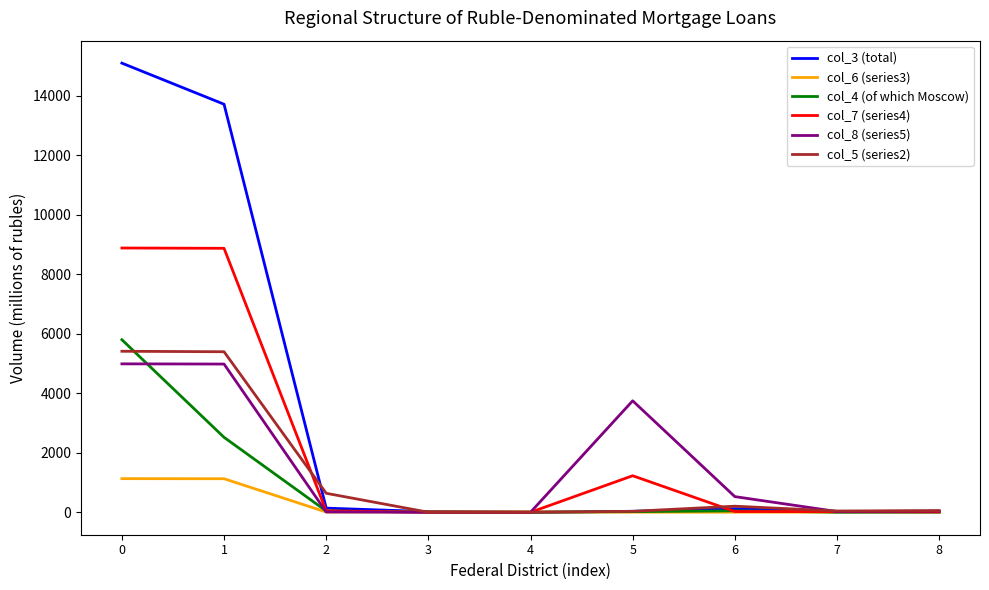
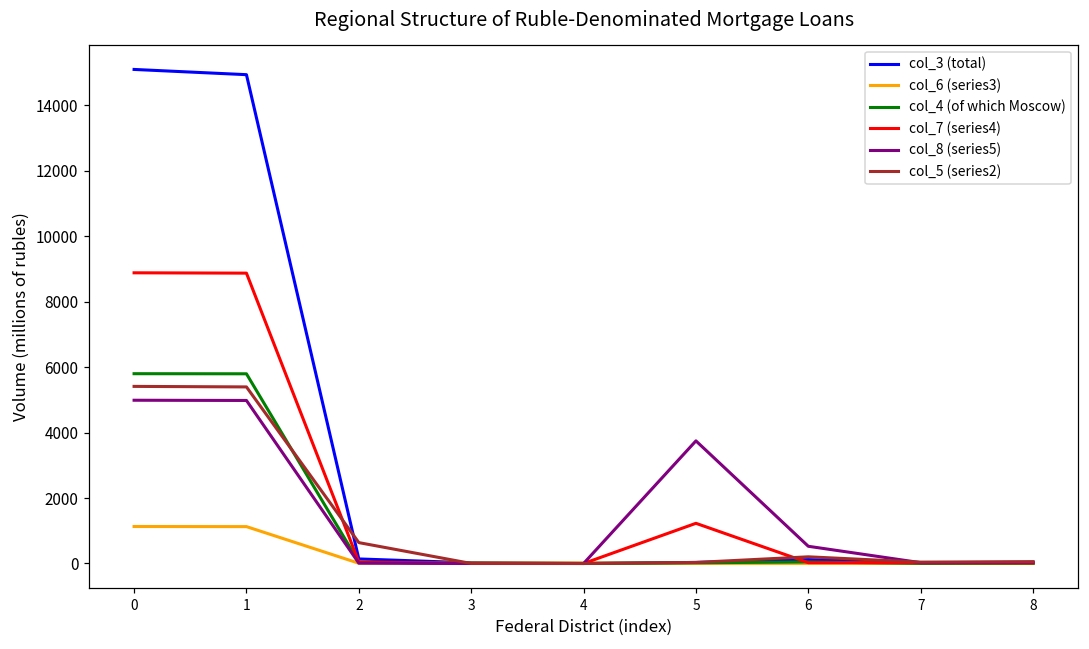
  {
    "col_3 (total)": {
      "0": 15100,
-     "1": 13700,
+     "1": 14900,
      "2": 100
    },
    "col_6 (series3)": {
      "0": 1100,
      "1": 1100
    },
    "col_4 (of which Moscow)": {
      "0": 5800,
-     "1": 2500
+     "1": 5800
    },
    "col_7 (series4)": {
      "0": 8900,
      "1": 8900,
      "5": 1200
    },
    "col_8 (series5)": {
      "0": 5000,
      "1": 5000,
      "5": 3700,
      "6": 500
    },
    "col_5 (series2)": {
      "0": 5400,
      "1": 5400,
      "2": 600
    }
  }
